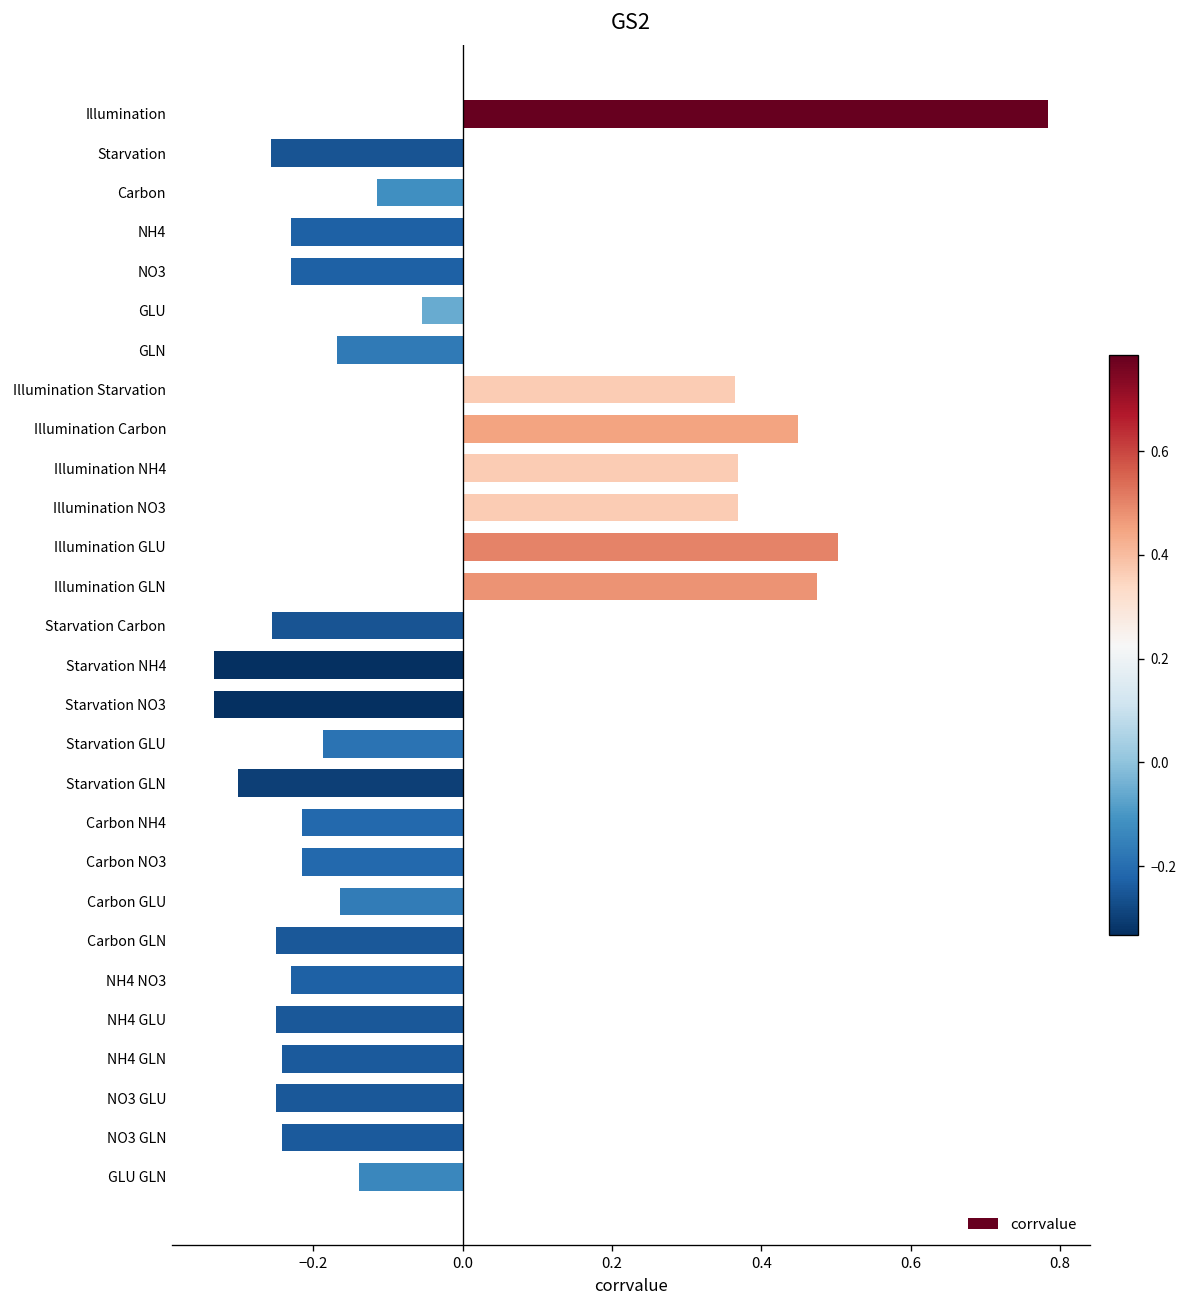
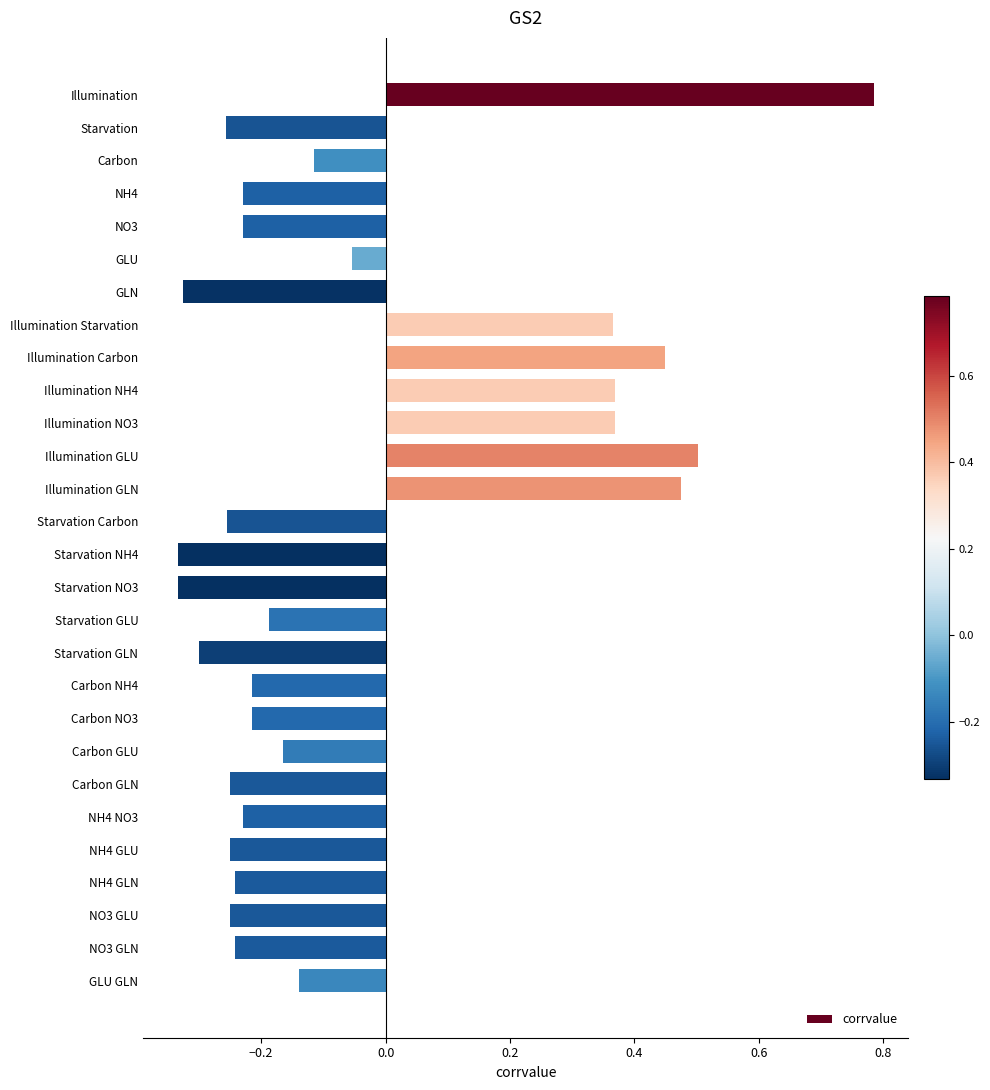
  {
    "Illumination": 0.78,
    "Starvation": -0.26,
    "Carbon": -0.12,
    "NH4": -0.23,
    "NO3": -0.23,
    "GLU": -0.05,
-   "GLN": -0.17,
+   "GLN": -0.33,
    "Illumination Starvation": 0.37,
    "Illumination Carbon": 0.45,
    "Illumination NH4": 0.37,
    "Illumination NO3": 0.37,
    "Illumination GLU": 0.50,
    "Illumination GLN": 0.47,
    "Starvation Carbon": -0.26,
    "Starvation NH4": -0.33,
    "Starvation NO3": -0.33,
    "Starvation GLU": -0.19,
    "Starvation GLN": -0.30,
    "Carbon NH4": -0.21,
    "Carbon NO3": -0.21,
    "Carbon GLU": -0.16,
    "Carbon GLN": -0.25,
    "NH4 NO3": -0.23,
    "NH4 GLU": -0.25,
    "NH4 GLN": -0.24,
    "NO3 GLU": -0.25,
    "NO3 GLN": -0.24,
    "GLU GLN": -0.14
  }
